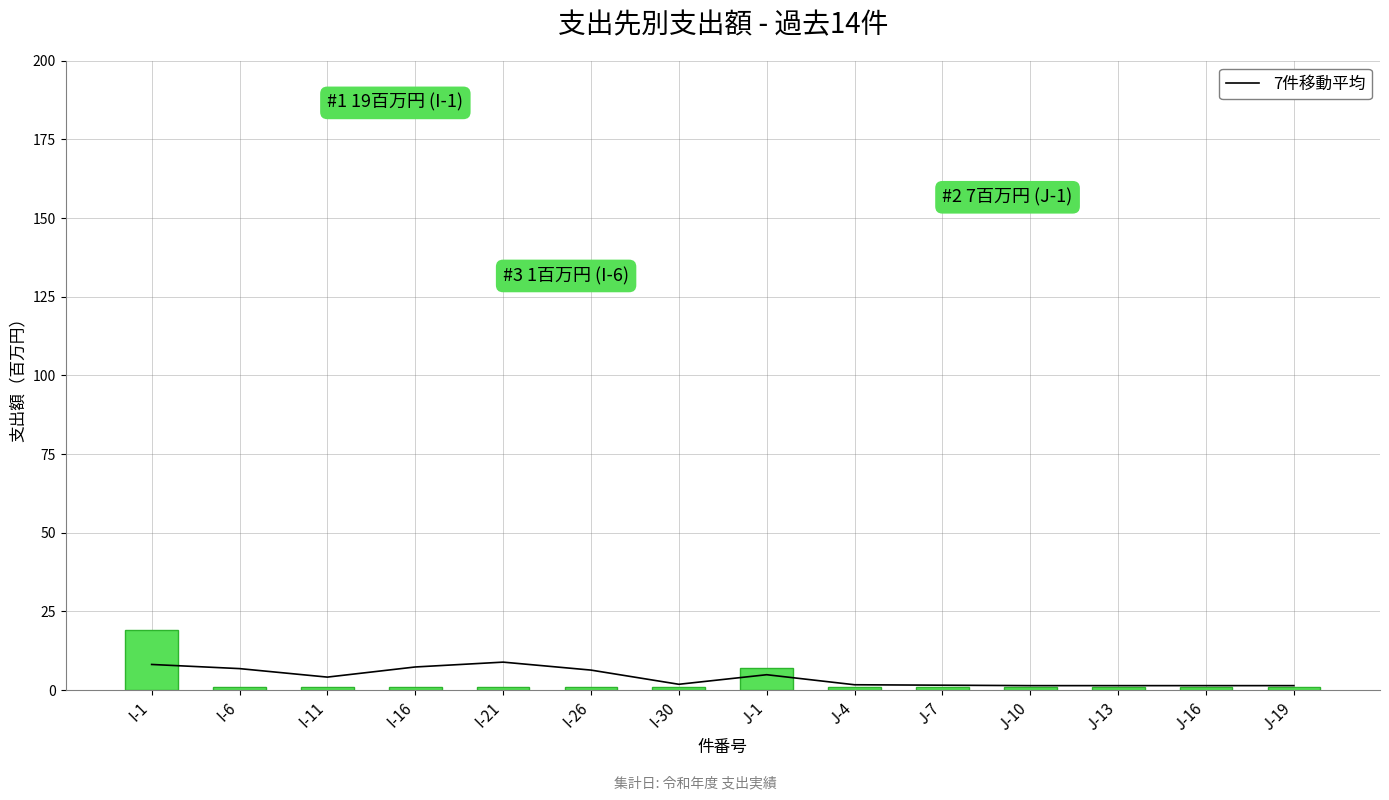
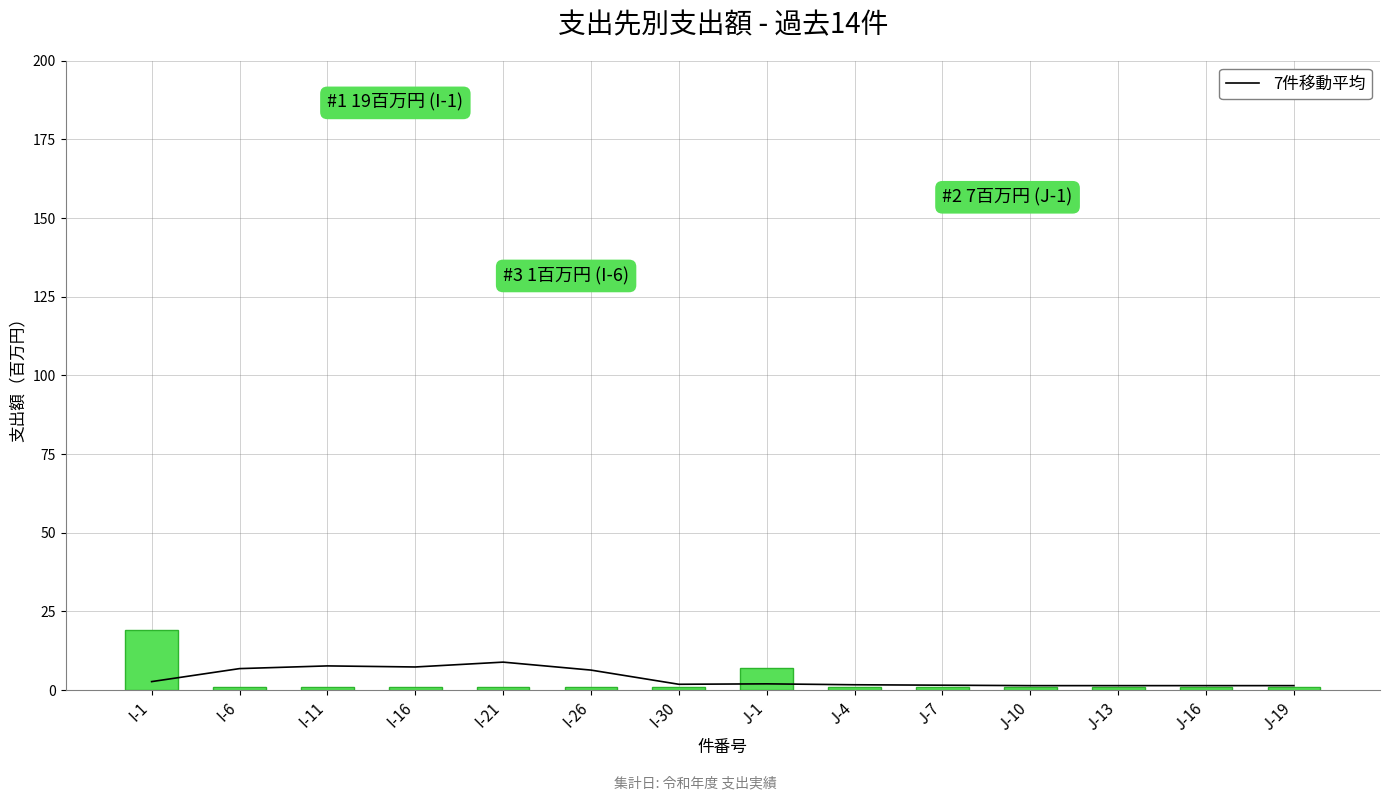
  {
    "7件移動平均": {
-     "I-1": 8,
+     "I-1": 3,
      "I-6": 7,
-     "I-11": 4,
+     "I-11": 8,
      "I-16": 7,
      "I-21": 9,
      "I-26": 6,
      "I-30": 2,
-     "J-1": 5,
+     "J-1": 2,
      "J-4": 2,
      "J-7": 2,
      "J-10": 1,
      "J-13": 1,
      "J-16": 1,
      "J-19": 1
    }
  }
